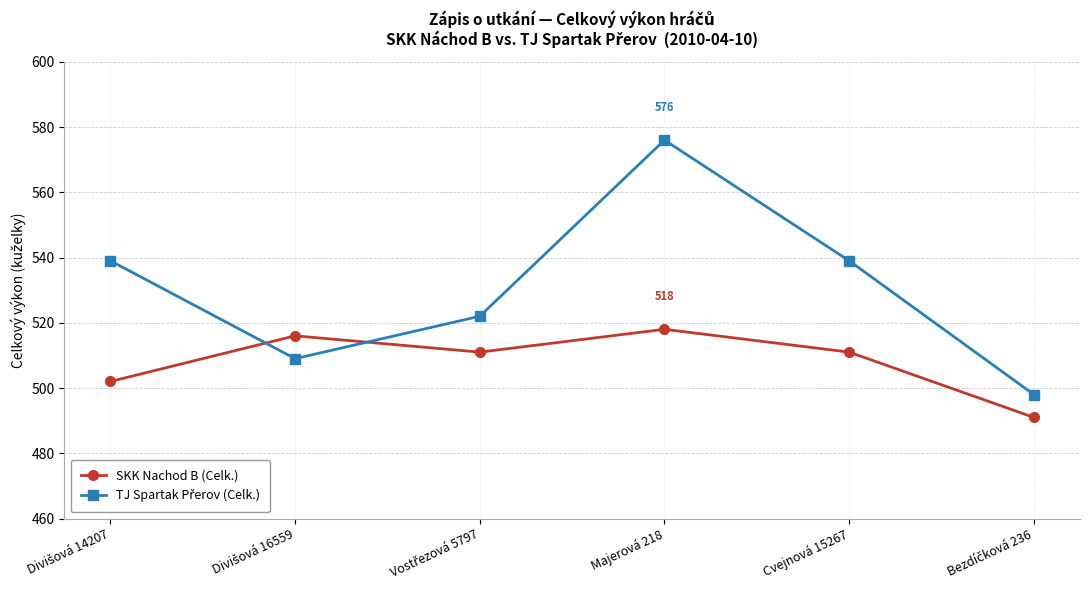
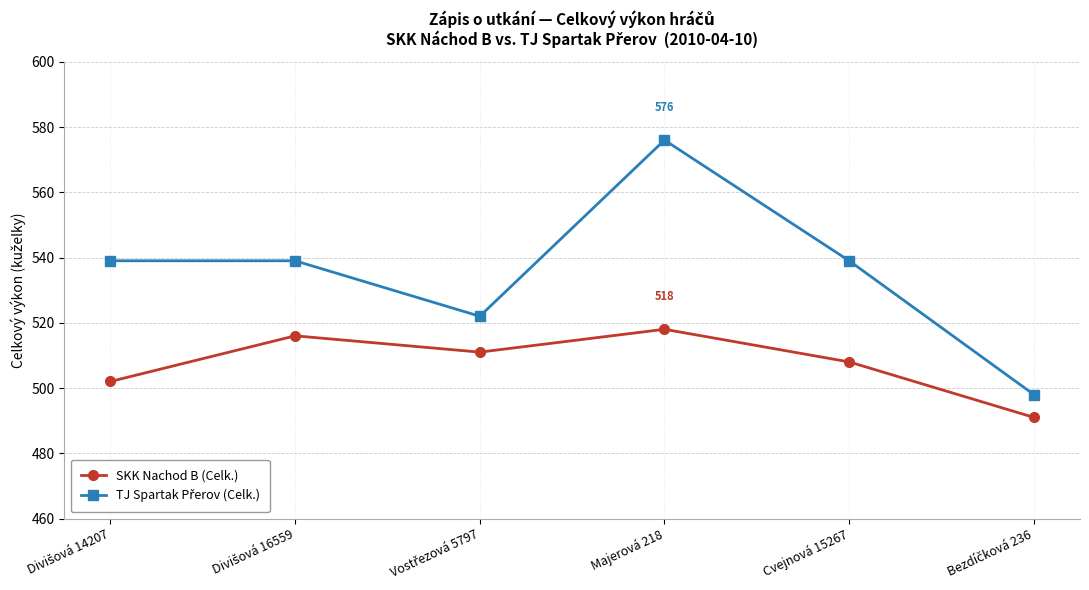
  {
    "SKK Nachod B (Celk.)": {
      "Divišová 14207": 502,
      "Divišová 16559": 516,
      "Vostřezová 5797": 511,
-     "Cvejnová 15267": 511,
+     "Cvejnová 15267": 508,
      "Bezdíčková 236": 491
    },
    "TJ Spartak Přerov (Celk.)": {
      "Divišová 14207": 539,
-     "Divišová 16559": 509,
+     "Divišová 16559": 539,
      "Vostřezová 5797": 522,
      "Cvejnová 15267": 539,
      "Bezdíčková 236": 498
    }
  }
